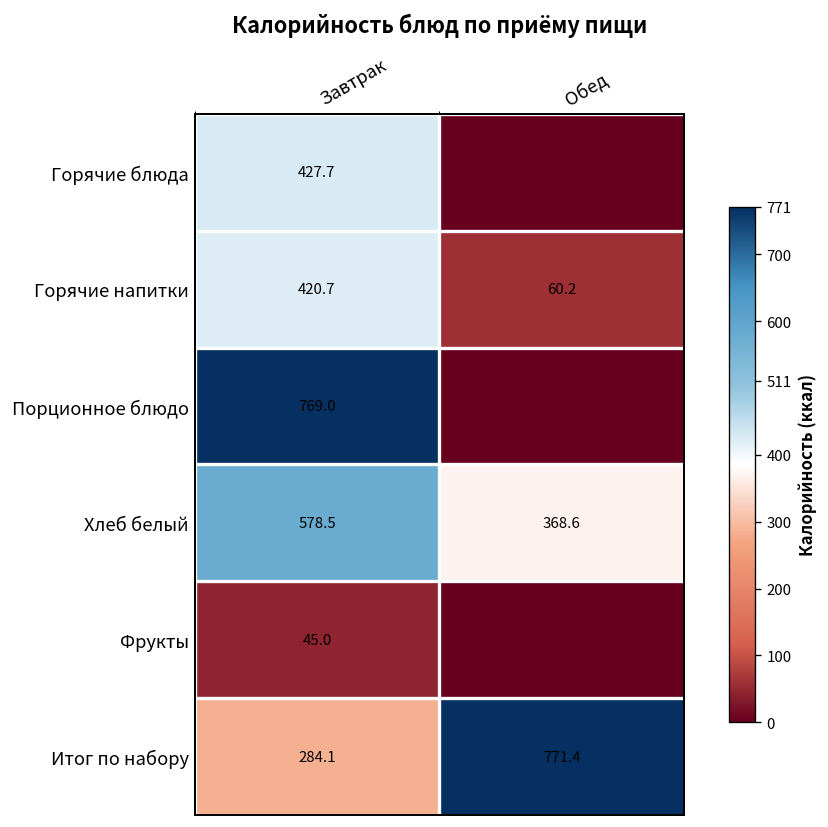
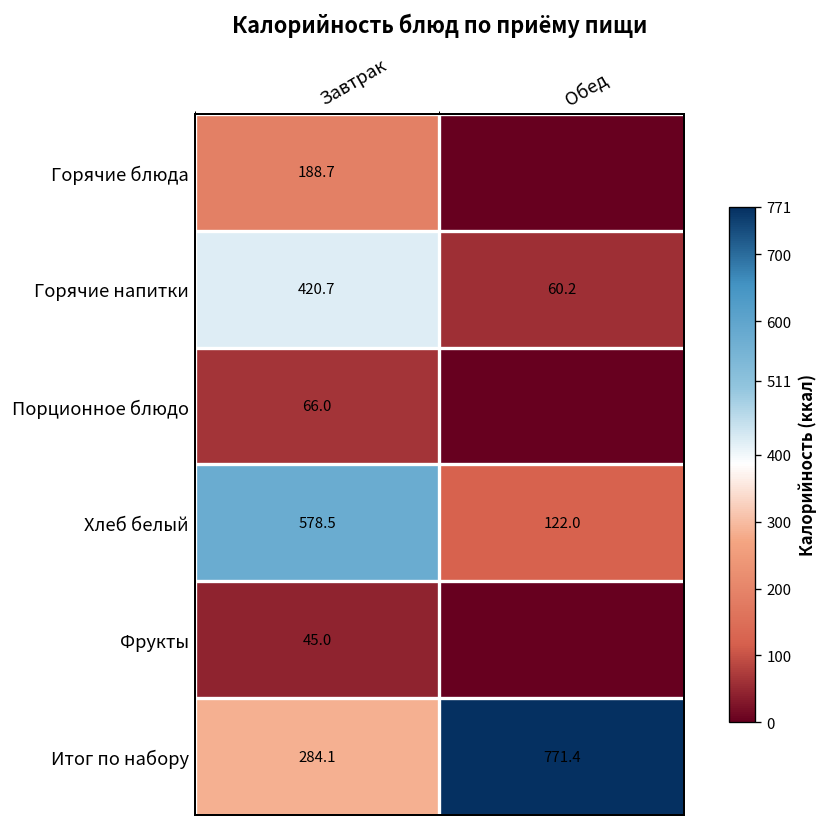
  {
    "Горячие блюда": {
-     "Завтрак": 427.7
+     "Завтрак": 188.7
    },
    "Горячие напитки": {
      "Завтрак": 420.7,
      "Обед": 60.2
    },
    "Порционное блюдо": {
-     "Завтрак": 769.0
+     "Завтрак": 66.0
    },
    "Хлеб белый": {
      "Завтрак": 578.5,
-     "Обед": 368.6
+     "Обед": 122.0
    },
    "Фрукты": {
      "Завтрак": 45.0
    },
    "Итог по набору": {
      "Завтрак": 284.1,
      "Обед": 771.4
    }
  }
